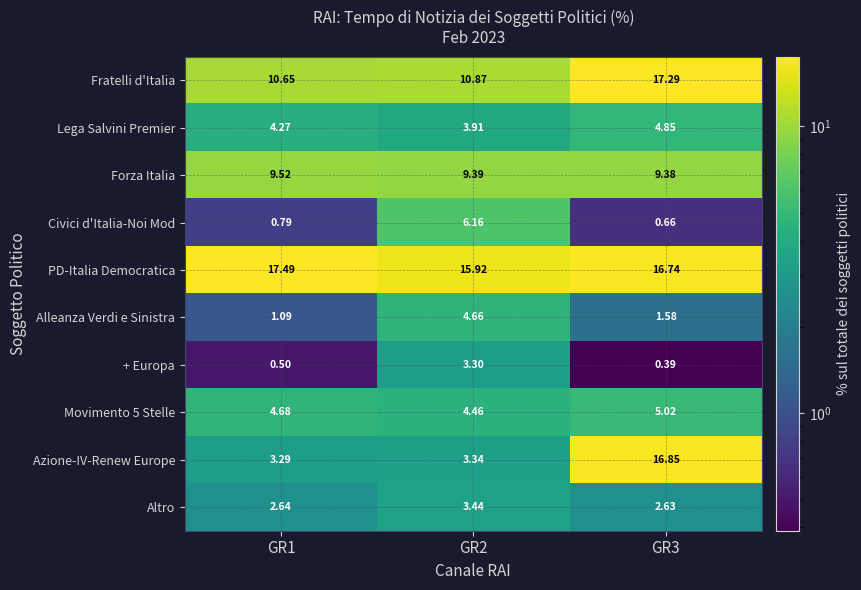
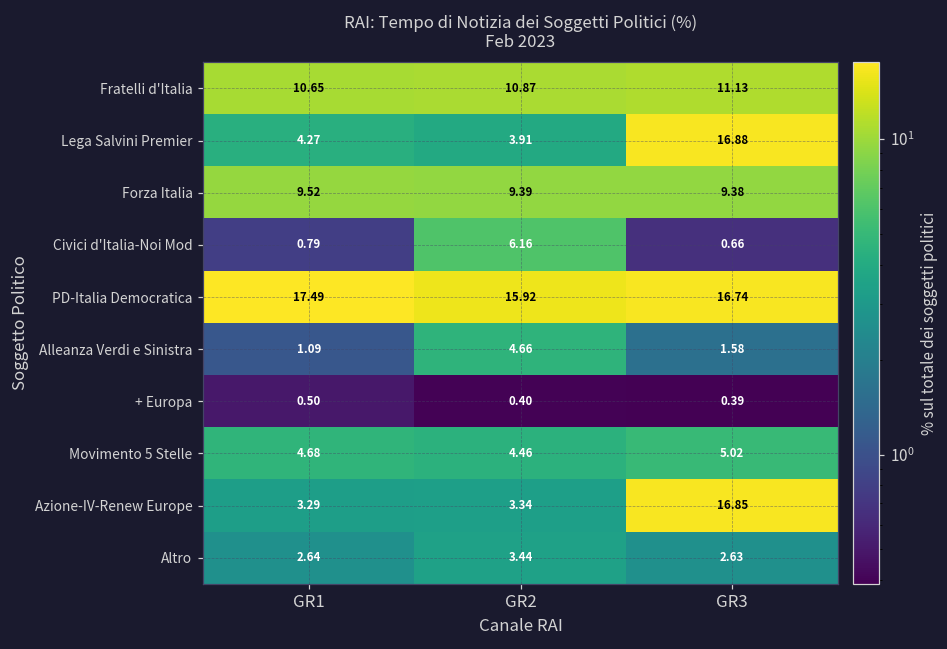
  {
    "Fratelli d'Italia": {
      "GR1": 10.65,
      "GR2": 10.87,
-     "GR3": 17.29
+     "GR3": 11.13
    },
    "Lega Salvini Premier": {
      "GR1": 4.27,
      "GR2": 3.91,
-     "GR3": 4.85
+     "GR3": 16.88
    },
    "Forza Italia": {
      "GR1": 9.52,
      "GR2": 9.39,
      "GR3": 9.38
    },
    "Civici d'Italia-Noi Mod": {
      "GR1": 0.79,
      "GR2": 6.16,
      "GR3": 0.66
    },
    "PD-Italia Democratica": {
      "GR1": 17.49,
      "GR2": 15.92,
      "GR3": 16.74
    },
    "Alleanza Verdi e Sinistra": {
      "GR1": 1.09,
      "GR2": 4.66,
      "GR3": 1.58
    },
    "+ Europa": {
      "GR1": 0.50,
-     "GR2": 3.30,
+     "GR2": 0.40,
      "GR3": 0.39
    },
    "Movimento 5 Stelle": {
      "GR1": 4.68,
      "GR2": 4.46,
      "GR3": 5.02
    },
    "Azione-IV-Renew Europe": {
      "GR1": 3.29,
      "GR2": 3.34,
      "GR3": 16.85
    },
    "Altro": {
      "GR1": 2.64,
      "GR2": 3.44,
      "GR3": 2.63
    }
  }
